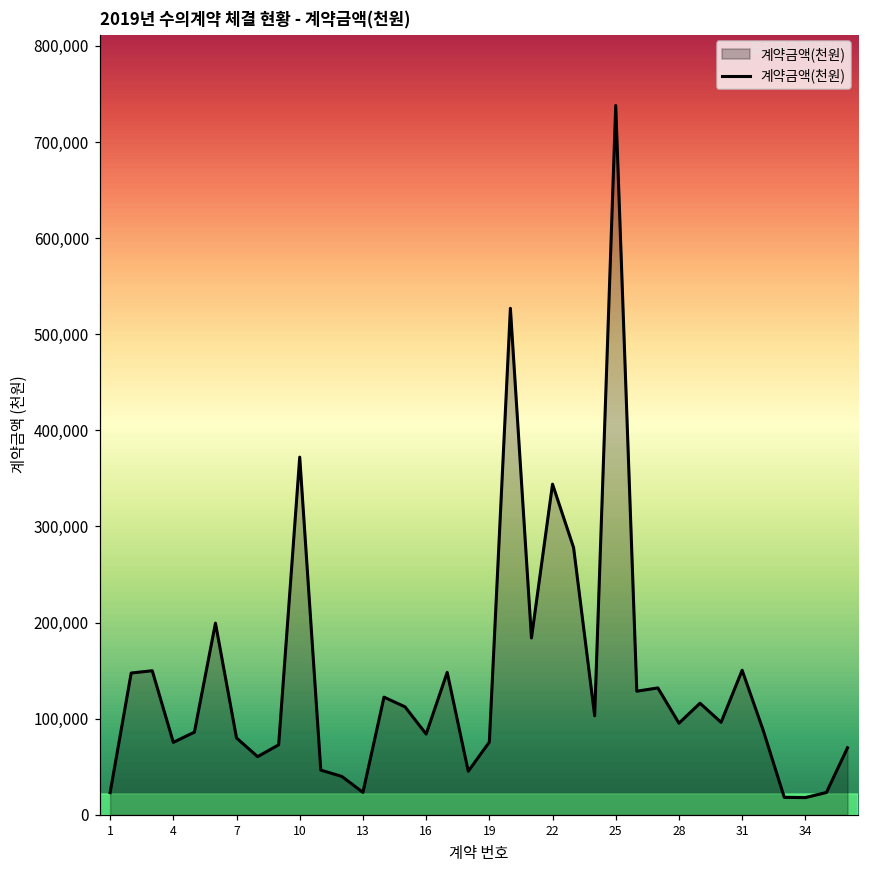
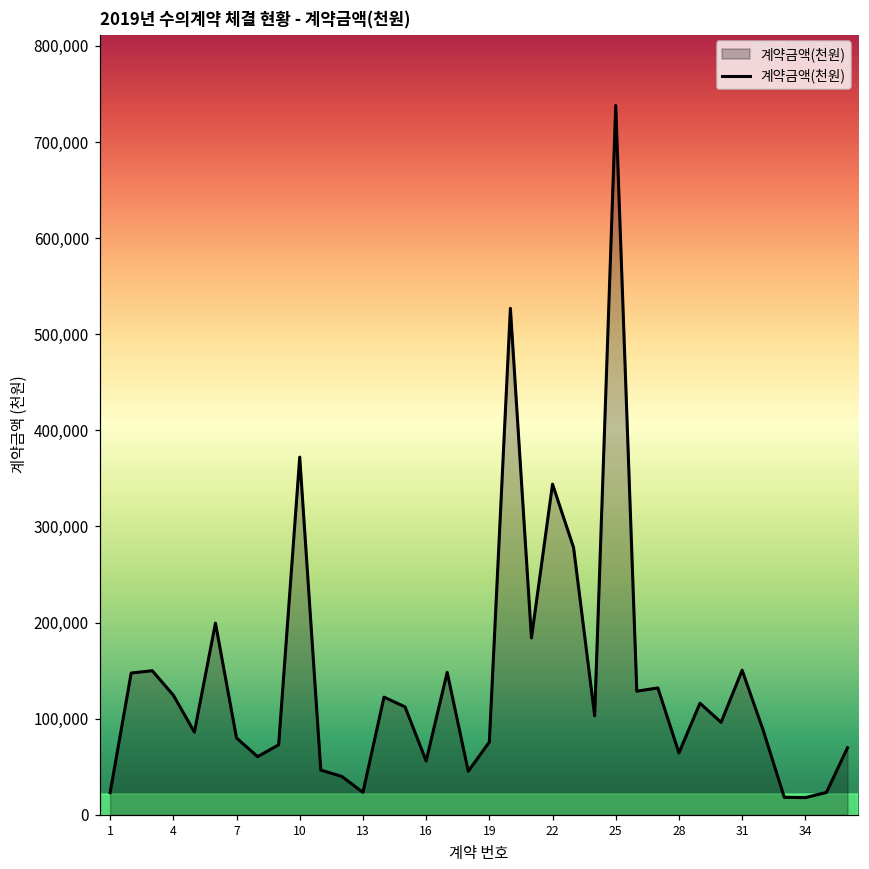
  {
    "1": "20,000",
-   "4": "80,000",
+   "4": "120,000",
    "7": "80,000",
    "10": "370,000",
    "13": "20,000",
-   "16": "80,000",
+   "16": "60,000",
    "19": "80,000",
    "22": "340,000",
    "25": "740,000",
-   "28": "100,000",
+   "28": "60,000",
    "31": "150,000"
  }
